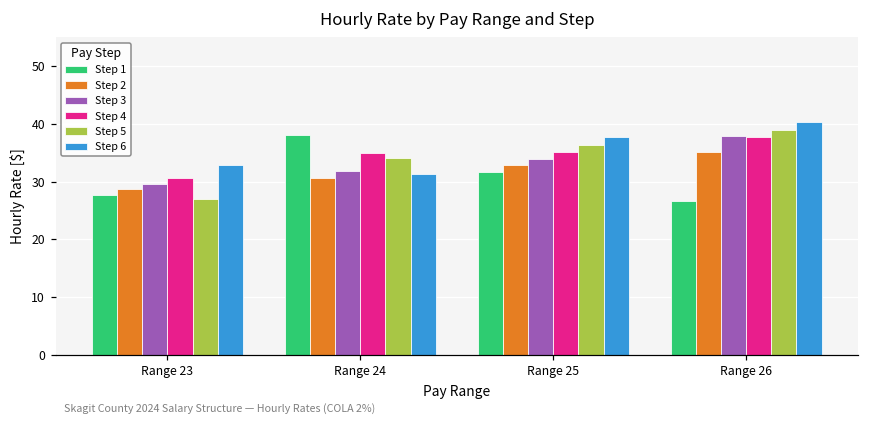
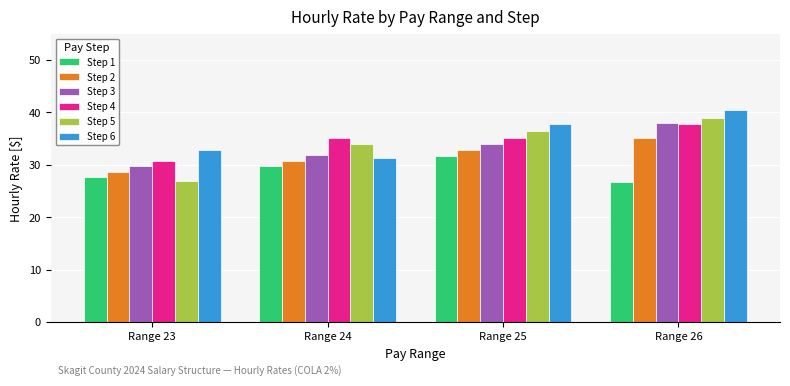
  {
    "Step 1": {
      "Range 23": 28,
-     "Range 24": 38,
+     "Range 24": 30,
      "Range 25": 32,
      "Range 26": 27
    },
    "Step 2": {
      "Range 23": 29,
      "Range 24": 31,
      "Range 25": 33,
      "Range 26": 35
    },
    "Step 3": {
      "Range 23": 30,
      "Range 24": 32,
      "Range 25": 34,
      "Range 26": 38
    },
    "Step 4": {
      "Range 23": 31,
      "Range 24": 35,
      "Range 25": 35,
      "Range 26": 38
    },
    "Step 5": {
      "Range 23": 27,
      "Range 24": 34,
      "Range 25": 36,
      "Range 26": 39
    },
    "Step 6": {
      "Range 23": 33,
      "Range 24": 31,
      "Range 25": 38,
      "Range 26": 40
    }
  }
